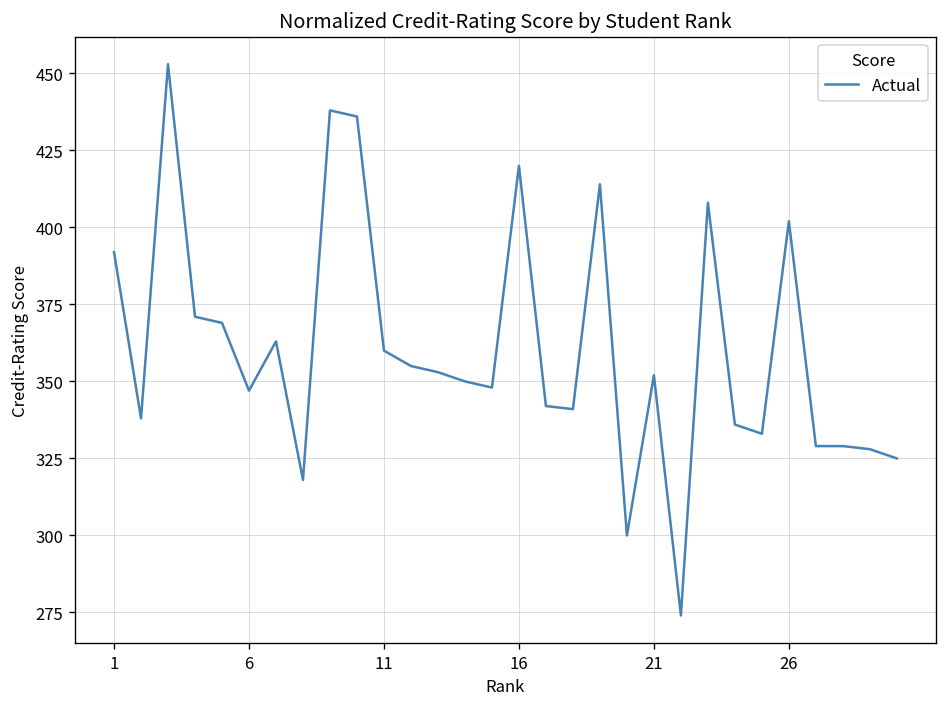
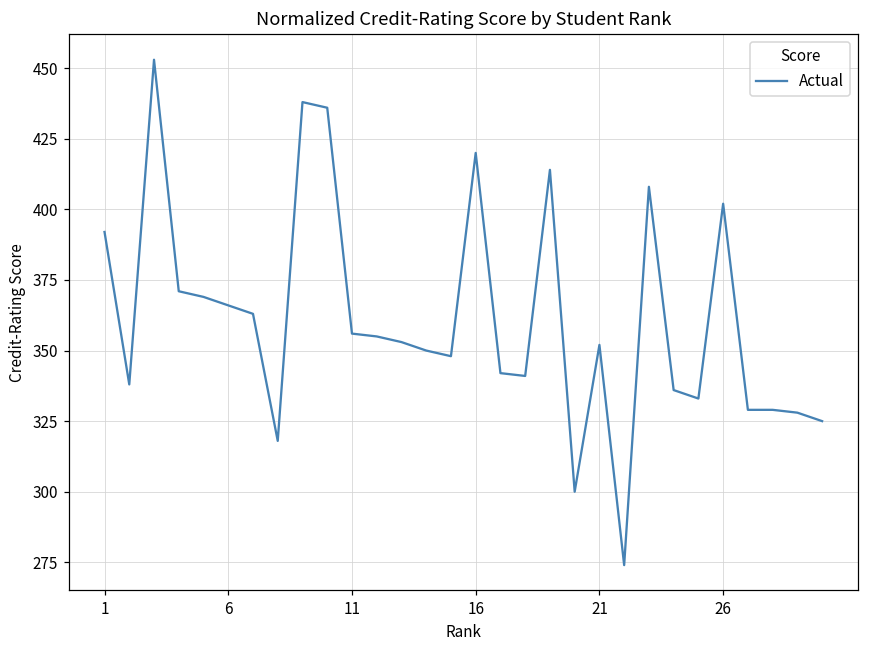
  {
    "1": 392,
-   "6": 347,
-   "11": 360,
+   "6": 366,
+   "11": 356,
    "16": 420,
    "21": 352,
    "26": 402
  }
